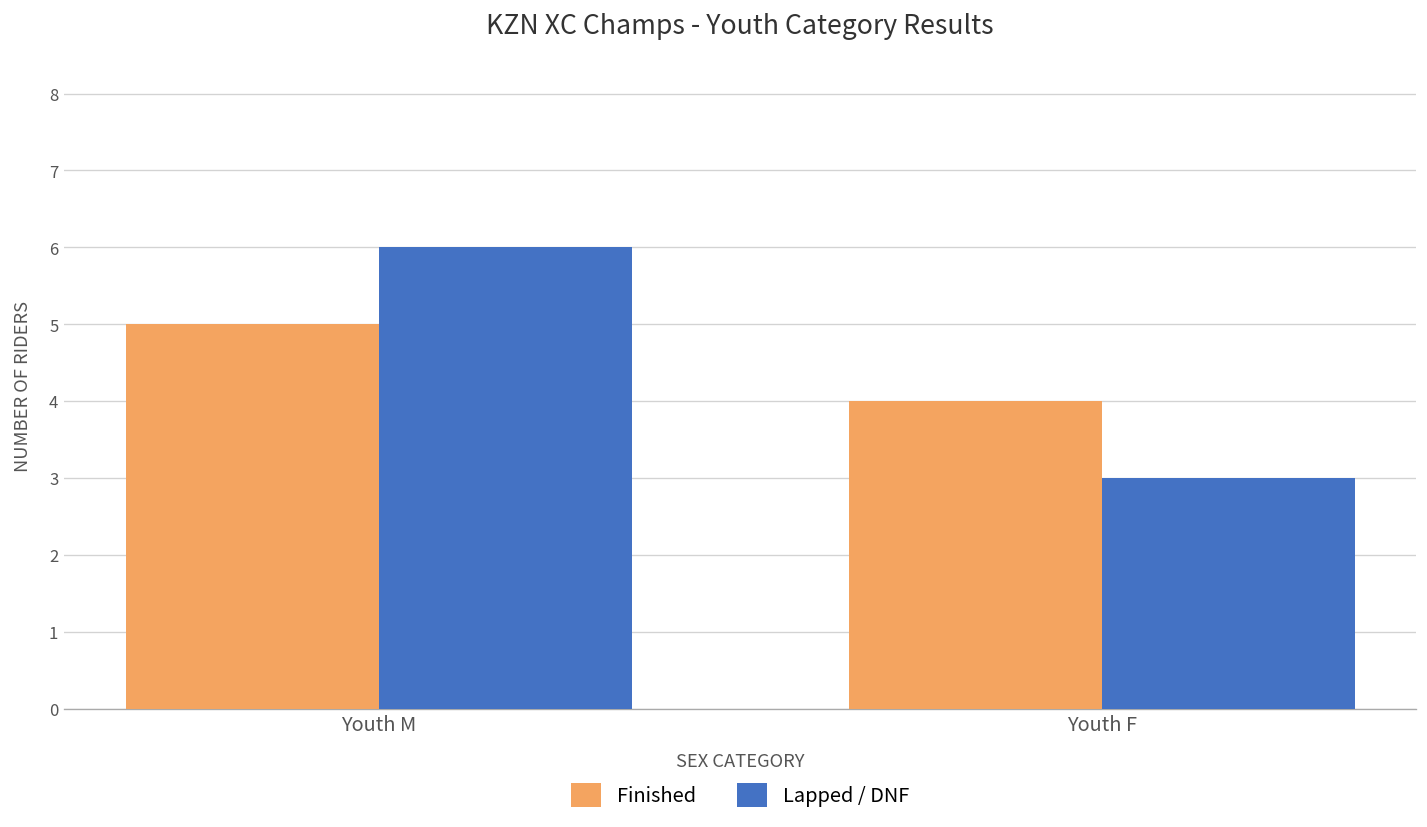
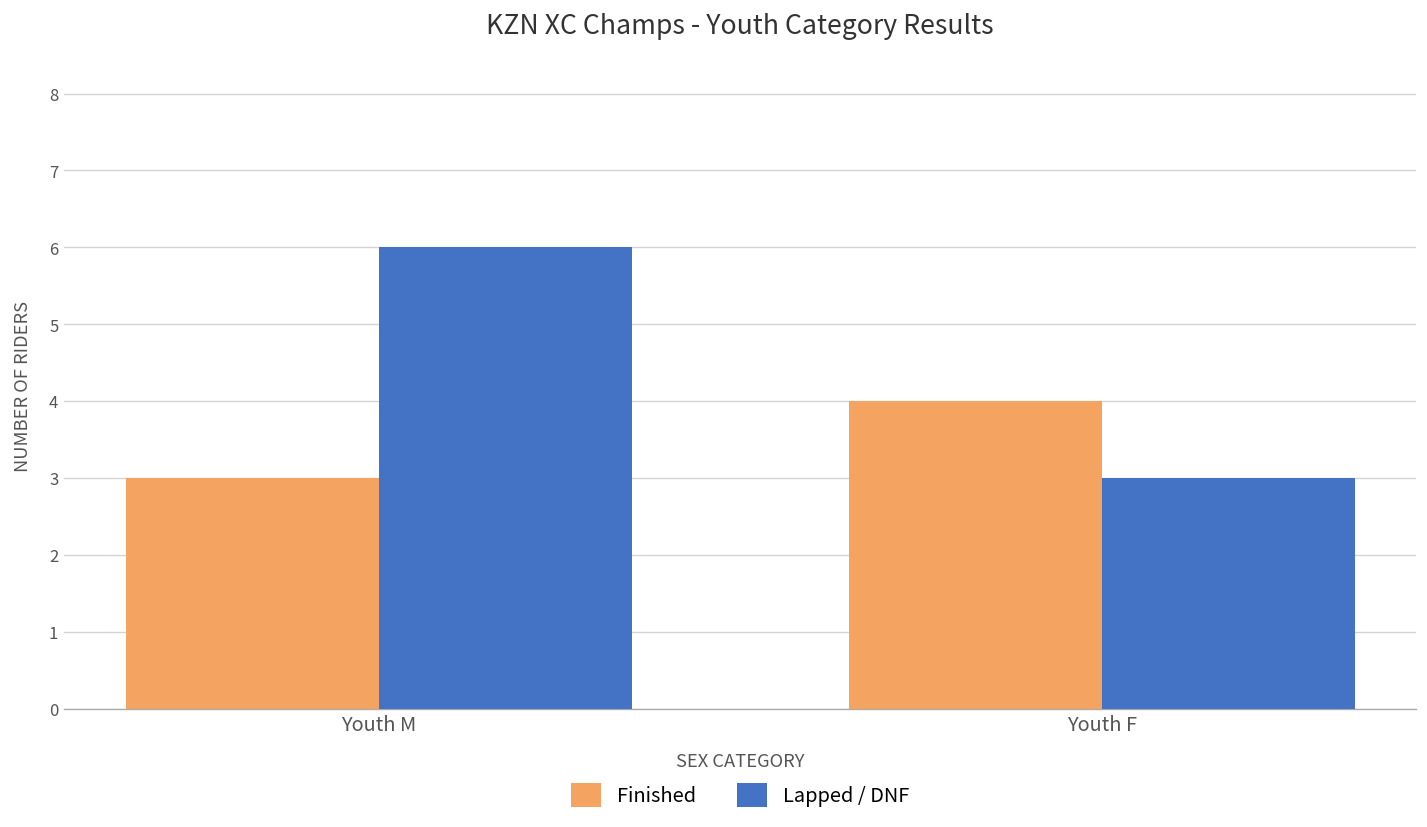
  {
    "Finished": {
-     "Youth M": 5,
+     "Youth M": 3,
      "Youth F": 4
    },
    "Lapped / DNF": {
      "Youth M": 6,
      "Youth F": 3
    }
  }
